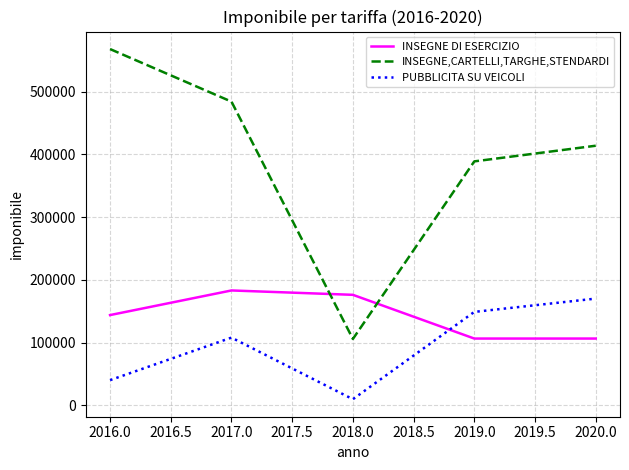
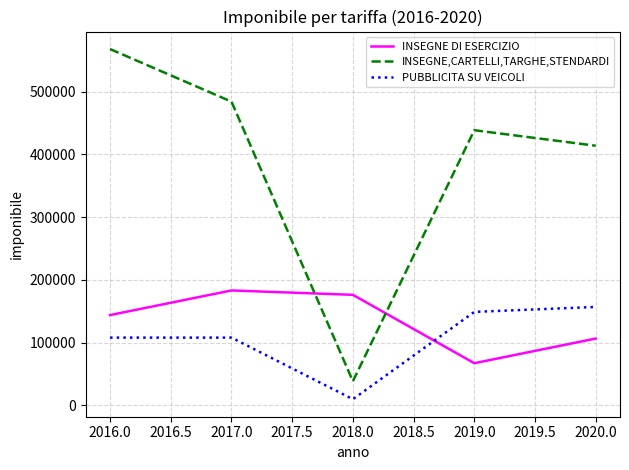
  {
    "INSEGNE DI ESERCIZIO": {
      "2016.0": 140000,
      "2017.0": 180000,
      "2018.0": 180000,
-     "2019.0": 110000,
+     "2019.0": 70000,
      "2020.0": 110000
    },
    "INSEGNE,CARTELLI,TARGHE,STENDARDI": {
      "2016.0": 570000,
      "2017.0": 480000,
-     "2018.0": 110000,
-     "2019.0": 390000,
+     "2018.0": 40000,
+     "2019.0": 440000,
      "2020.0": 410000
    },
    "PUBBLICITA SU VEICOLI": {
-     "2016.0": 40000,
+     "2016.0": 110000,
      "2017.0": 110000,
      "2018.0": 10000,
      "2019.0": 150000,
-     "2020.0": 170000
+     "2020.0": 160000
    }
  }
